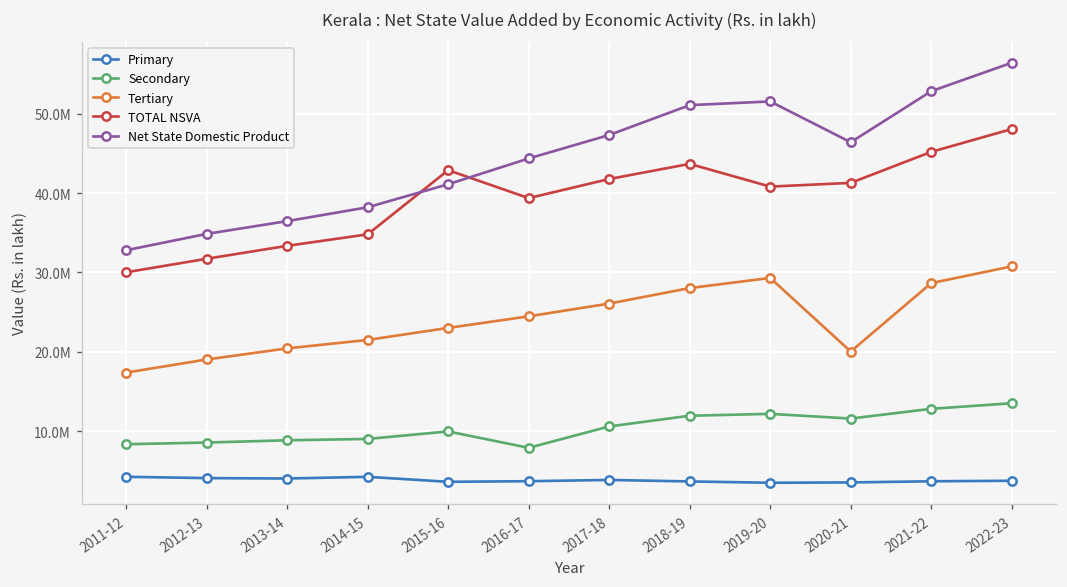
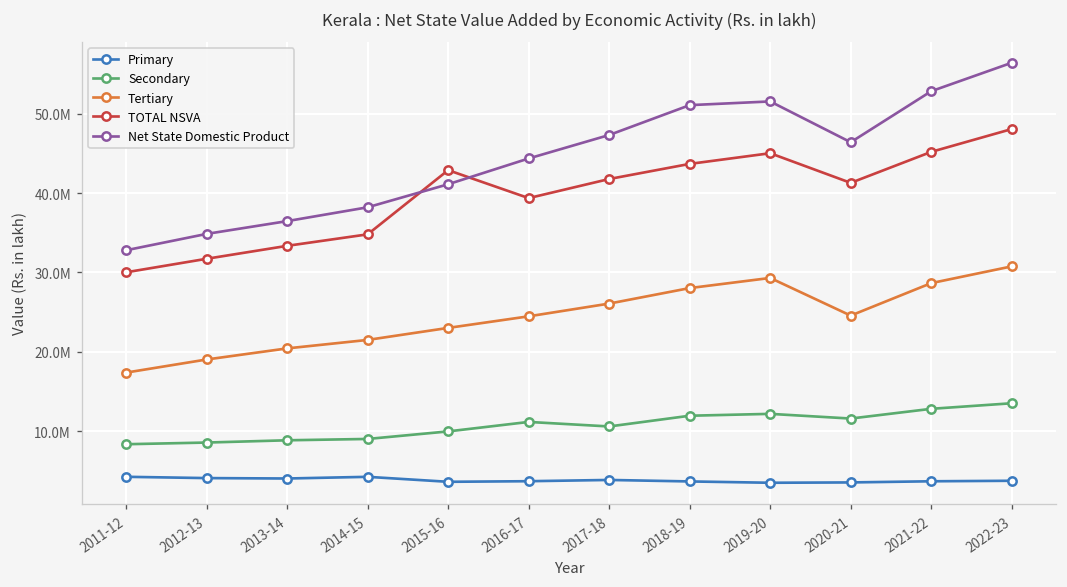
  {
    "Primary": {
      "2011-12": 4000000,
      "2012-13": 4000000,
      "2013-14": 4000000,
      "2014-15": 4000000,
      "2015-16": 4000000,
      "2016-17": 4000000,
      "2017-18": 4000000,
      "2018-19": 4000000,
      "2019-20": 4000000,
      "2020-21": 4000000,
      "2021-22": 4000000,
      "2022-23": 4000000
    },
    "Secondary": {
      "2011-12": 8000000,
      "2012-13": 9000000,
      "2013-14": 9000000,
      "2014-15": 9000000,
      "2015-16": 10000000,
-     "2016-17": 8000000,
+     "2016-17": 11000000,
      "2017-18": 11000000,
      "2018-19": 12000000,
      "2019-20": 12000000,
      "2020-21": 12000000,
      "2021-22": 13000000,
      "2022-23": 14000000
    },
    "Tertiary": {
      "2011-12": 17000000,
      "2012-13": 19000000,
      "2013-14": 20000000,
      "2014-15": 22000000,
      "2015-16": 23000000,
      "2016-17": 24000000,
      "2017-18": 26000000,
      "2018-19": 28000000,
      "2019-20": 29000000,
-     "2020-21": 20000000,
+     "2020-21": 25000000,
      "2021-22": 29000000,
      "2022-23": 31000000
    },
    "TOTAL NSVA": {
      "2011-12": 30000000,
      "2012-13": 32000000,
      "2013-14": 33000000,
      "2014-15": 35000000,
      "2015-16": 43000000,
      "2016-17": 39000000,
      "2017-18": 42000000,
      "2018-19": 44000000,
-     "2019-20": 41000000,
+     "2019-20": 45000000,
      "2020-21": 41000000,
      "2021-22": 45000000,
      "2022-23": 48000000
    },
    "Net State Domestic Product": {
      "2011-12": 33000000,
      "2012-13": 35000000,
      "2013-14": 36000000,
      "2014-15": 38000000,
      "2015-16": 41000000,
      "2016-17": 44000000,
      "2017-18": 47000000,
      "2018-19": 51000000,
      "2019-20": 52000000,
      "2020-21": 46000000,
      "2021-22": 53000000,
      "2022-23": 56000000
    }
  }
